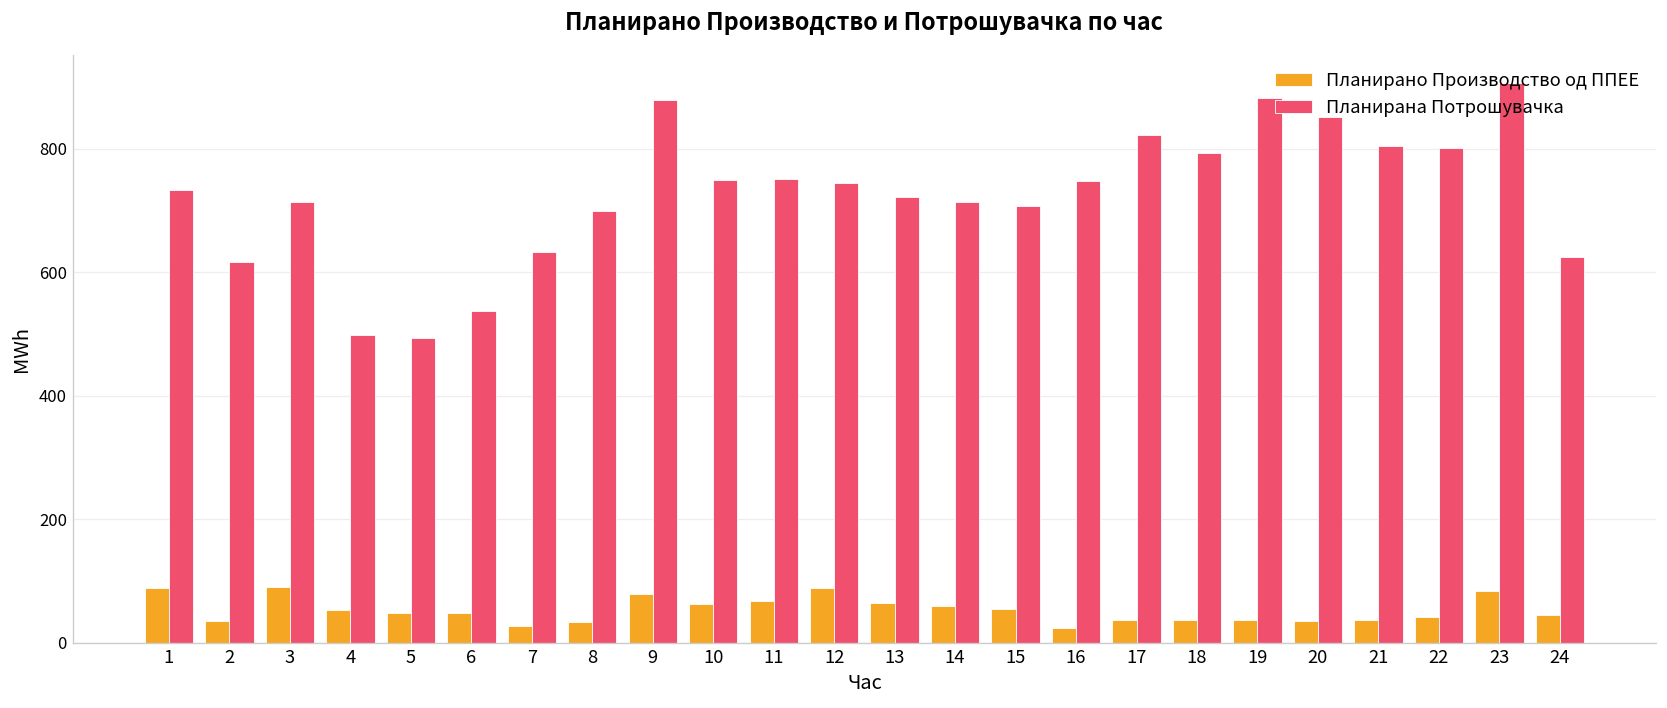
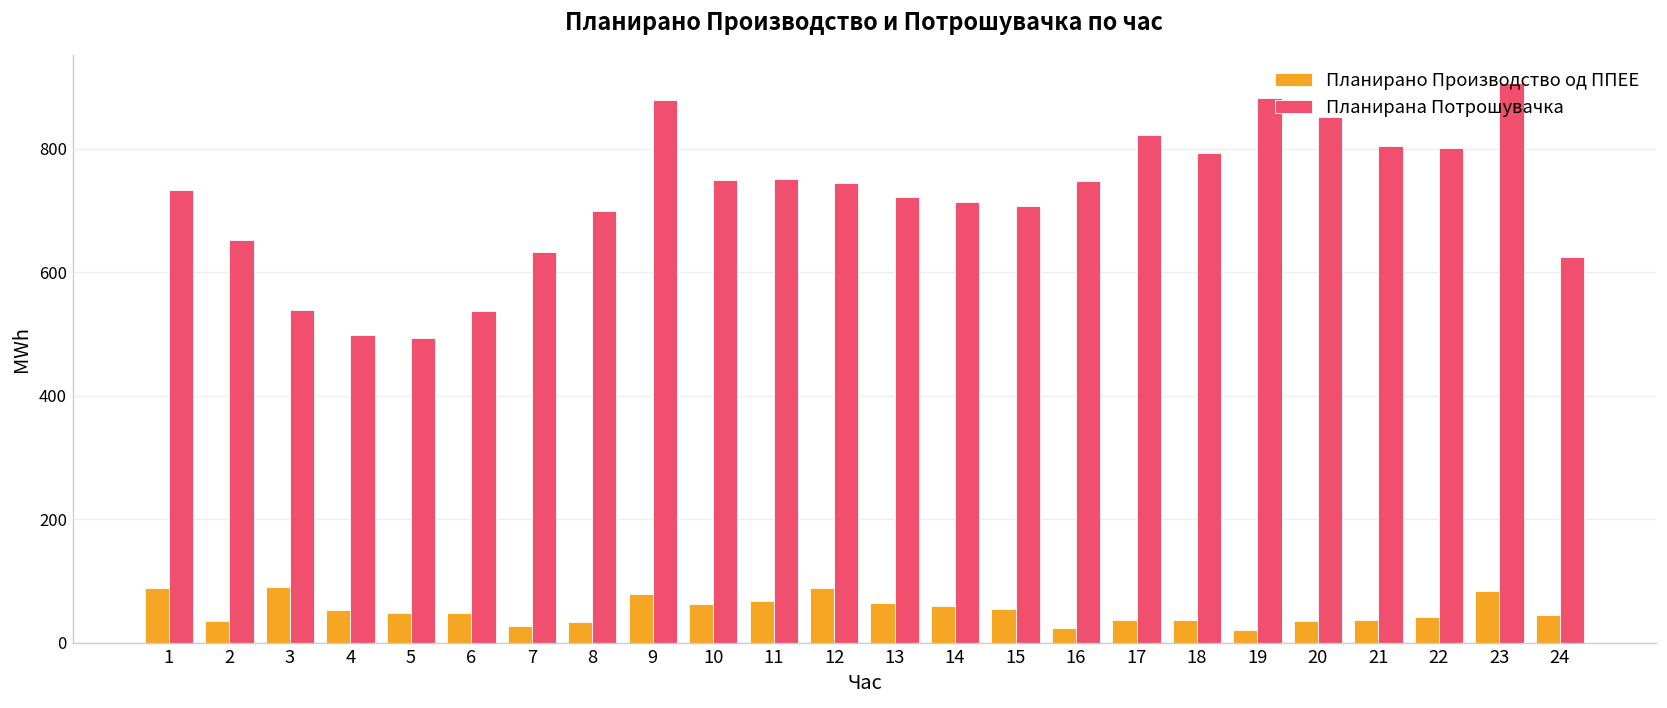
  {
    "Планирано Производство од ППЕЕ": {
      "1": 90,
      "2": 40,
      "3": 90,
      "4": 50,
      "5": 50,
      "6": 50,
      "7": 30,
      "8": 30,
      "9": 80,
      "10": 60,
      "11": 70,
      "12": 90,
      "13": 60,
      "14": 60,
      "15": 60,
      "16": 20,
      "17": 40,
      "18": 40,
-     "19": 40,
+     "19": 20,
      "20": 30,
      "21": 40,
      "22": 40,
      "23": 80,
      "24": 40
    },
    "Планирана Потрошувачка": {
      "1": 730,
-     "2": 620,
-     "3": 710,
+     "2": 650,
+     "3": 540,
      "4": 500,
      "5": 490,
      "6": 540,
      "7": 630,
      "8": 700,
      "9": 880,
      "10": 750,
      "11": 750,
      "12": 740,
      "13": 720,
      "14": 710,
      "15": 710,
      "16": 750,
      "17": 820,
      "18": 790,
      "19": 880,
      "20": 850,
      "21": 800,
      "22": 800,
      "23": 910,
      "24": 620
    }
  }
